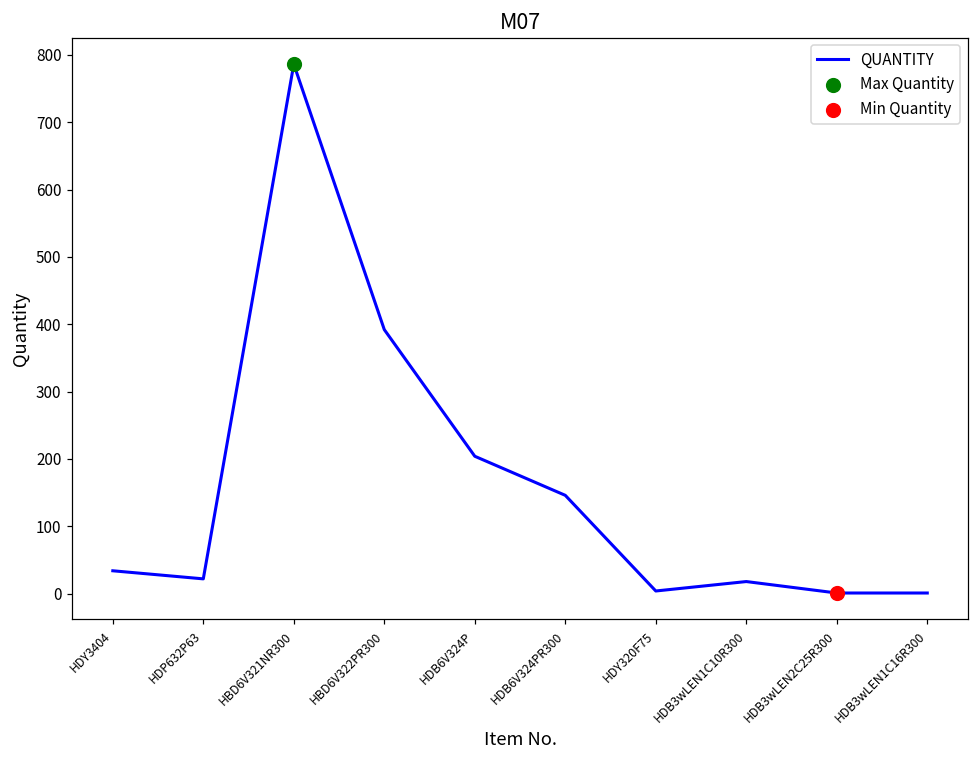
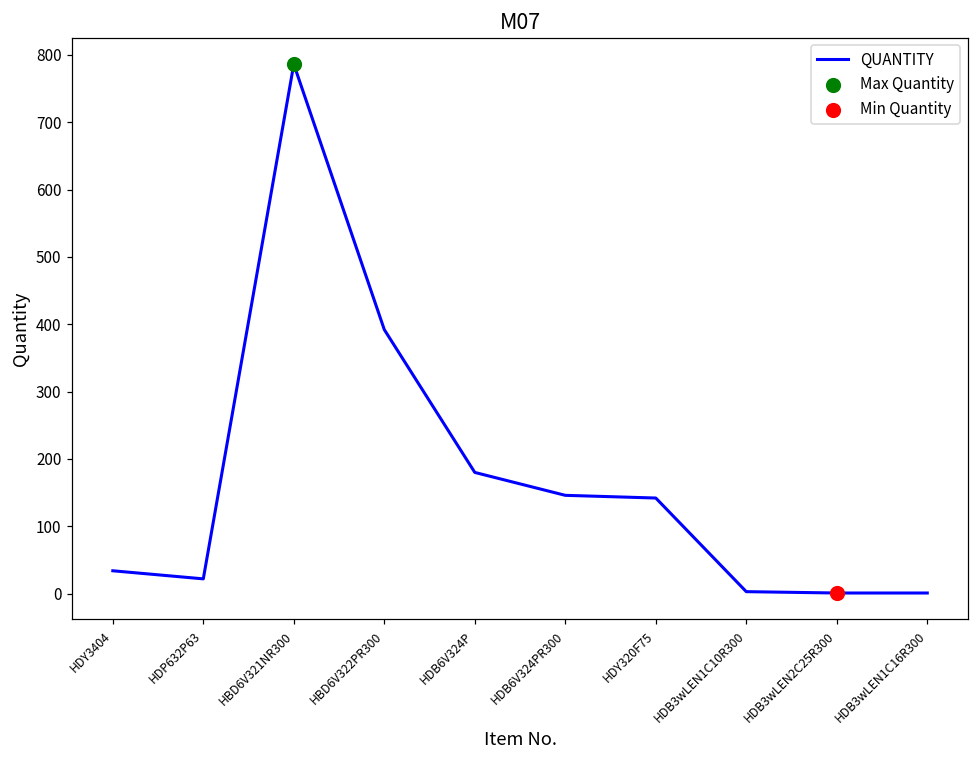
  {
    "QUANTITY": {
      "HDY3404": 30,
      "HDP632P63": 20,
      "HBD6V322PR300": 390,
-     "HDB6V324P": 200,
+     "HDB6V324P": 180,
      "HDB6V324PR300": 150,
-     "HDY320F75": 0,
-     "HDB3wLEN1C10R300": 20,
+     "HDY320F75": 140,
+     "HDB3wLEN1C10R300": 0,
      "HDB3wLEN1C16R300": 0
    }
  }
